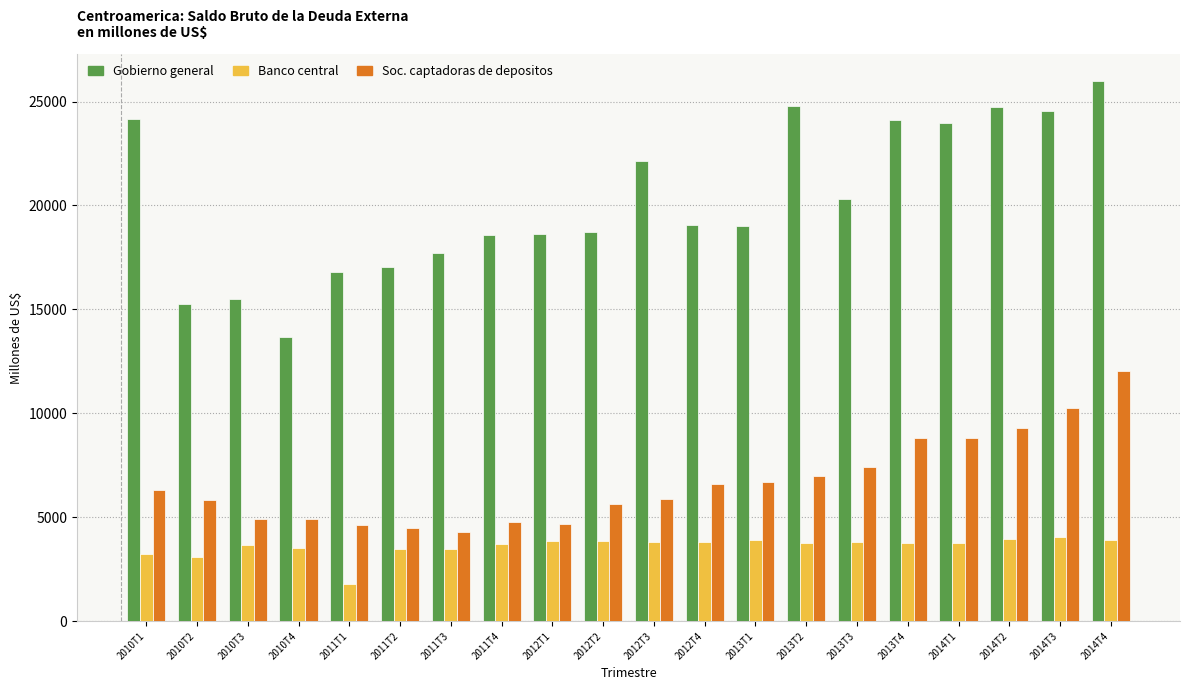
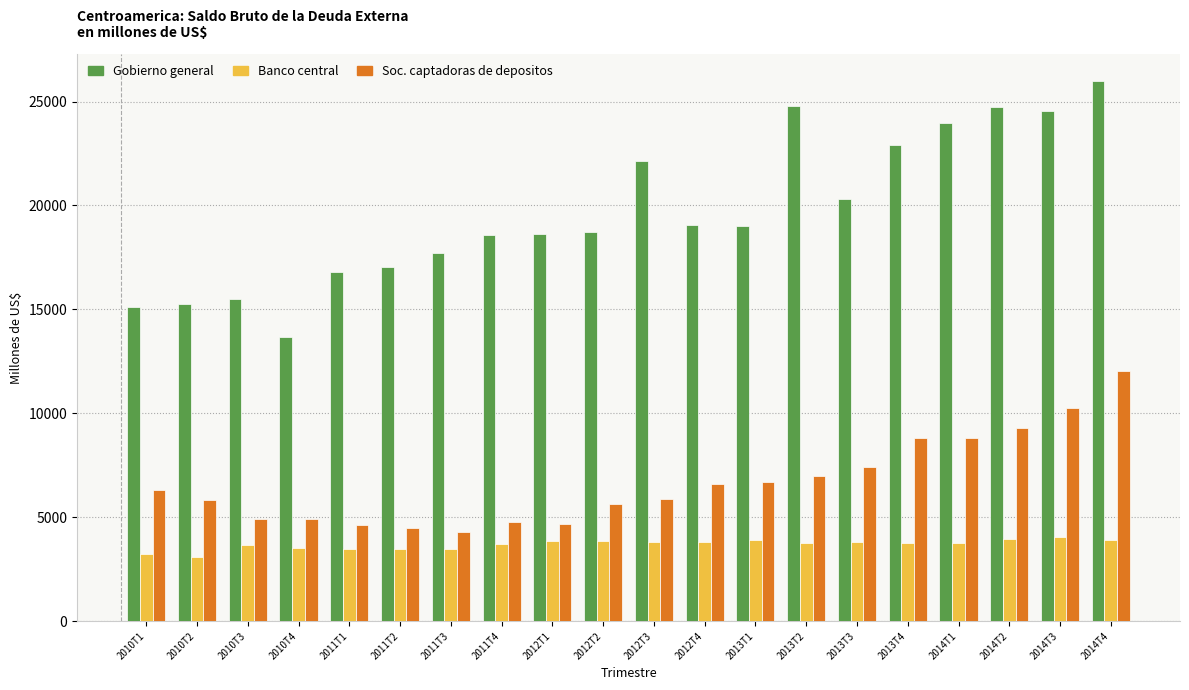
  {
    "Gobierno general": {
-     "2010T1": 24200,
+     "2010T1": 15100,
      "2010T2": 15200,
      "2010T3": 15500,
      "2010T4": 13700,
      "2011T1": 16800,
      "2011T2": 17000,
      "2011T3": 17700,
      "2011T4": 18600,
      "2012T1": 18600,
      "2012T2": 18700,
      "2012T3": 22200,
      "2012T4": 19100,
      "2013T1": 19000,
      "2013T2": 24800,
      "2013T3": 20300,
-     "2013T4": 24100,
+     "2013T4": 22900,
      "2014T1": 24000,
      "2014T2": 24700,
      "2014T3": 24500,
      "2014T4": 26000
    },
    "Banco central": {
      "2010T1": 3200,
      "2010T2": 3100,
      "2010T3": 3700,
      "2010T4": 3500,
-     "2011T1": 1800,
+     "2011T1": 3500,
      "2011T2": 3500,
      "2011T3": 3500,
      "2011T4": 3700,
      "2012T1": 3800,
      "2012T2": 3800,
      "2012T3": 3800,
      "2012T4": 3800,
      "2013T1": 3900,
      "2013T2": 3700,
      "2013T3": 3800,
      "2013T4": 3800,
      "2014T1": 3700,
      "2014T2": 3900,
      "2014T3": 4000,
      "2014T4": 3900
    },
    "Soc. captadoras de depositos": {
      "2010T1": 6300,
      "2010T2": 5800,
      "2010T3": 4900,
      "2010T4": 4900,
      "2011T1": 4600,
      "2011T2": 4500,
      "2011T3": 4300,
      "2011T4": 4800,
      "2012T1": 4700,
      "2012T2": 5600,
      "2012T3": 5900,
      "2012T4": 6600,
      "2013T1": 6700,
      "2013T2": 7000,
      "2013T3": 7400,
      "2013T4": 8800,
      "2014T1": 8800,
      "2014T2": 9300,
      "2014T3": 10300,
      "2014T4": 12000
    }
  }
